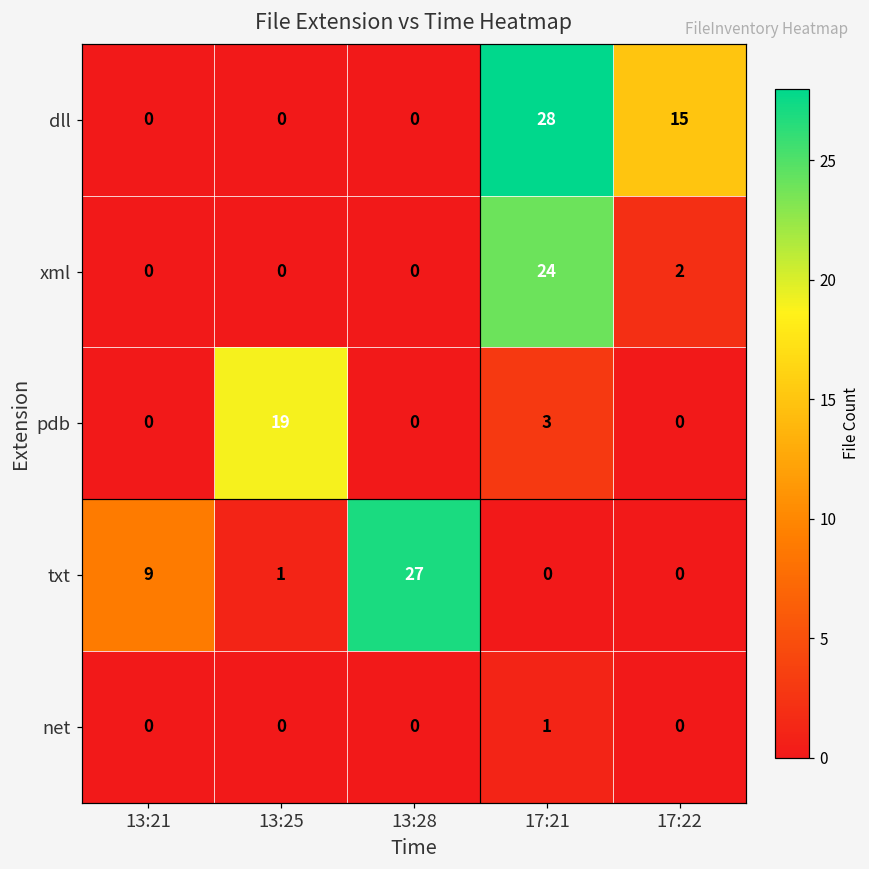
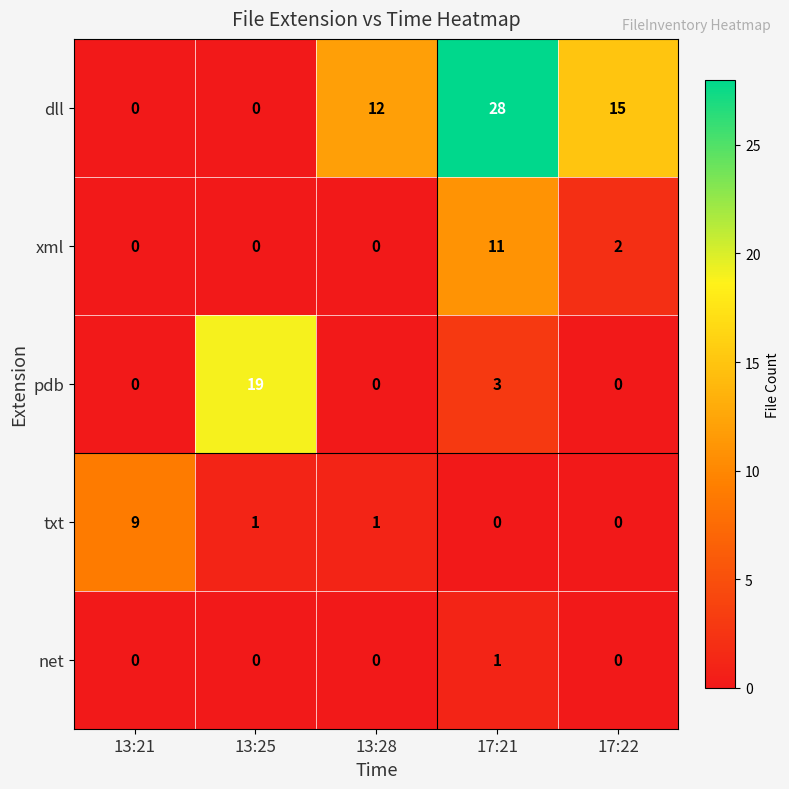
  {
    "dll": {
      "13:21": 0,
      "13:25": 0,
-     "13:28": 0,
+     "13:28": 12,
      "17:21": 28,
      "17:22": 15
    },
    "xml": {
      "13:21": 0,
      "13:25": 0,
      "13:28": 0,
-     "17:21": 24,
+     "17:21": 11,
      "17:22": 2
    },
    "pdb": {
      "13:21": 0,
      "13:25": 19,
      "13:28": 0,
      "17:21": 3,
      "17:22": 0
    },
    "txt": {
      "13:21": 9,
      "13:25": 1,
-     "13:28": 27,
+     "13:28": 1,
      "17:21": 0,
      "17:22": 0
    },
    "net": {
      "13:21": 0,
      "13:25": 0,
      "13:28": 0,
      "17:21": 1,
      "17:22": 0
    }
  }
